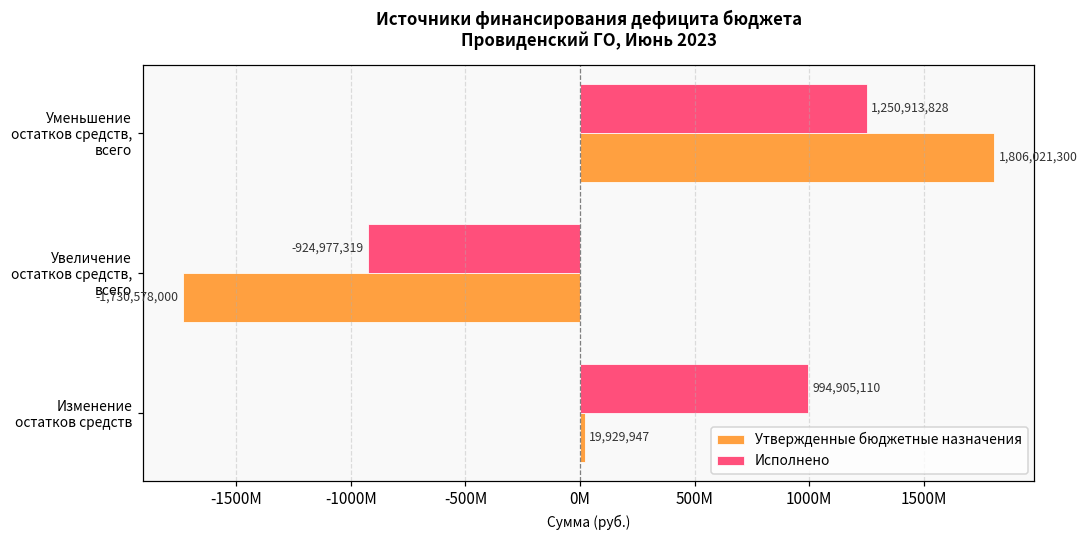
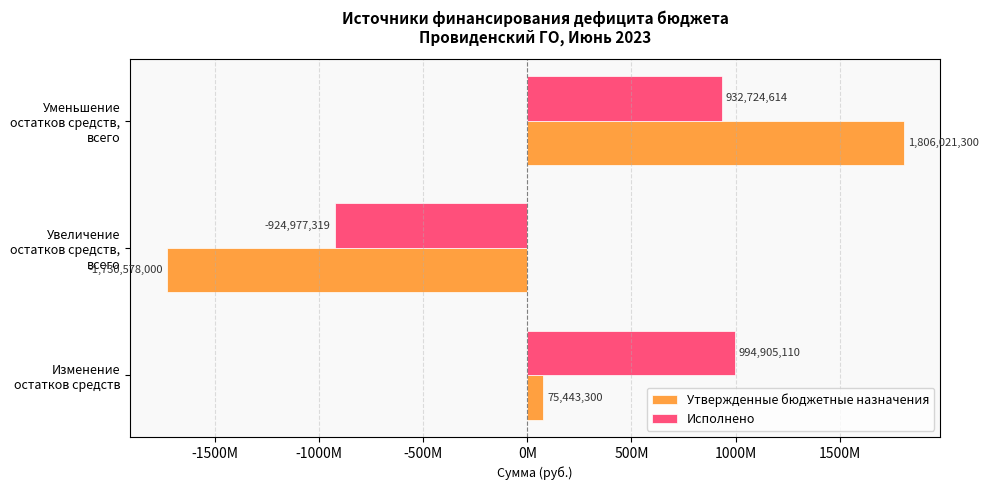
  {
    "Утвержденные бюджетные назначения": {
      "Уменьшение остатков средств, всего": "1,806,021,300",
      "Увеличение остатков средств, всего": "-1,730,578,000",
-     "Изменение остатков средств": "19,929,947"
+     "Изменение остатков средств": "75,443,300"
    },
    "Исполнено": {
-     "Уменьшение остатков средств, всего": "1,250,913,828",
+     "Уменьшение остатков средств, всего": "932,724,614",
      "Увеличение остатков средств, всего": "-924,977,319",
      "Изменение остатков средств": "994,905,110"
    }
  }
